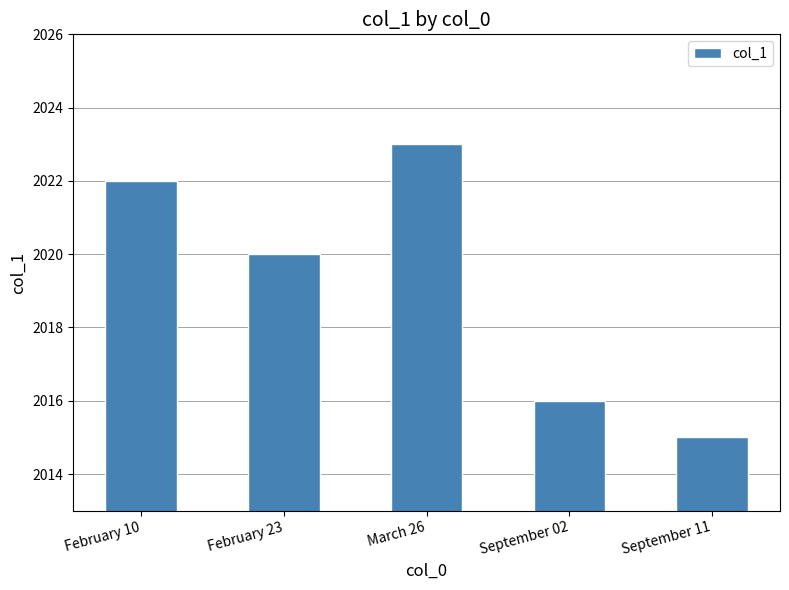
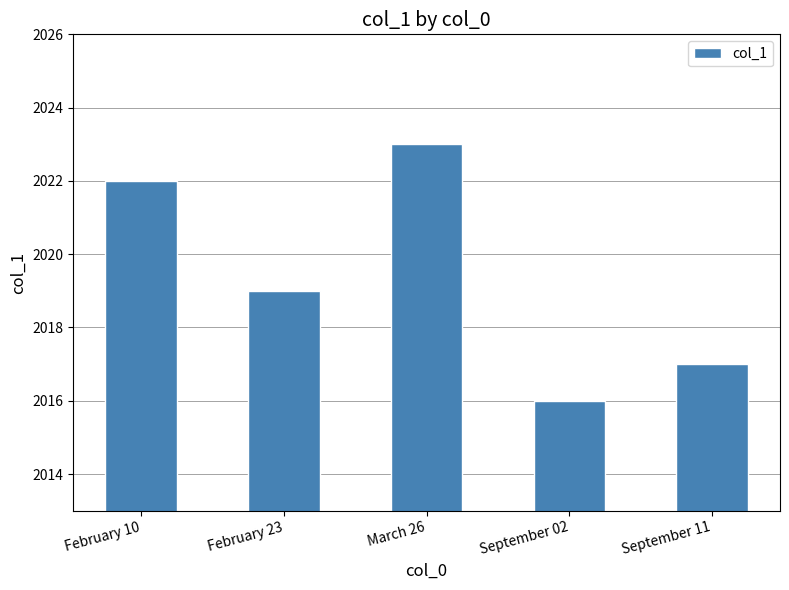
  {
    "February 10": 2022,
-   "February 23": 2020,
+   "February 23": 2019,
    "March 26": 2023,
    "September 02": 2016,
-   "September 11": 2015
+   "September 11": 2017
  }
